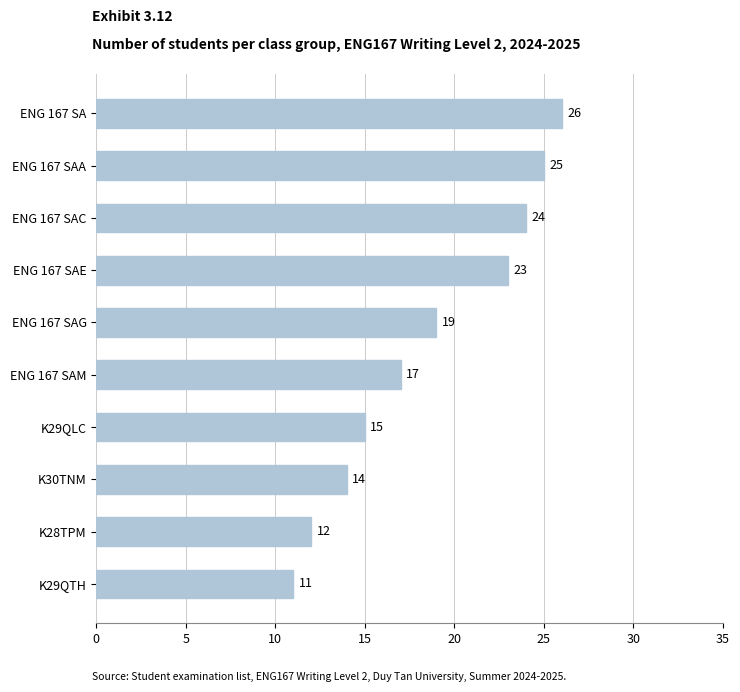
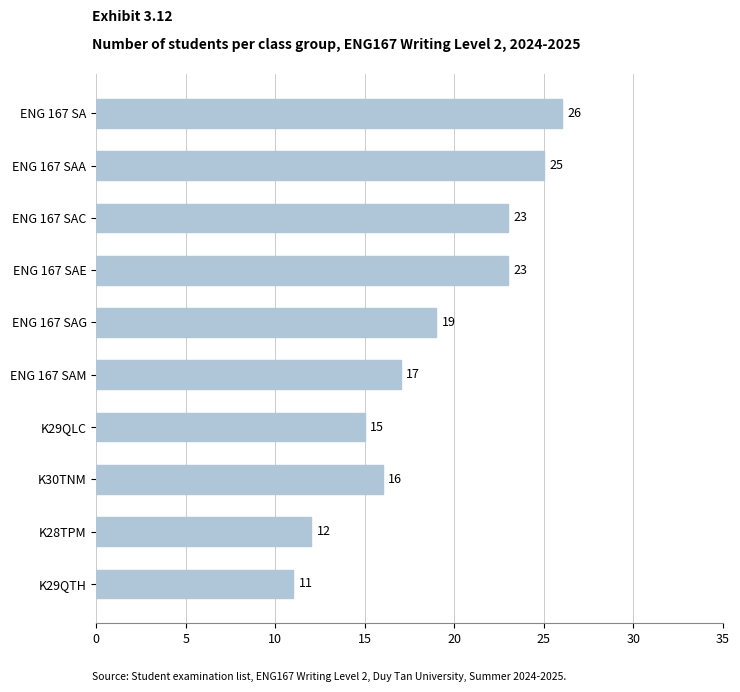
  {
    "ENG 167 SA": 26,
    "ENG 167 SAA": 25,
-   "ENG 167 SAC": 24,
+   "ENG 167 SAC": 23,
    "ENG 167 SAE": 23,
    "ENG 167 SAG": 19,
    "ENG 167 SAM": 17,
    "K29QLC": 15,
-   "K30TNM": 14,
+   "K30TNM": 16,
    "K28TPM": 12,
    "K29QTH": 11
  }
